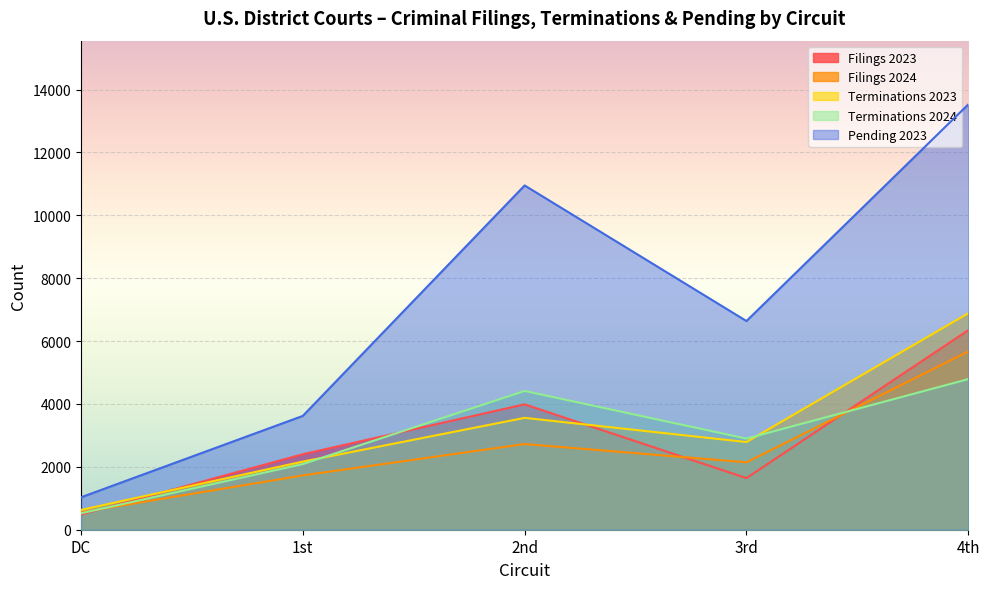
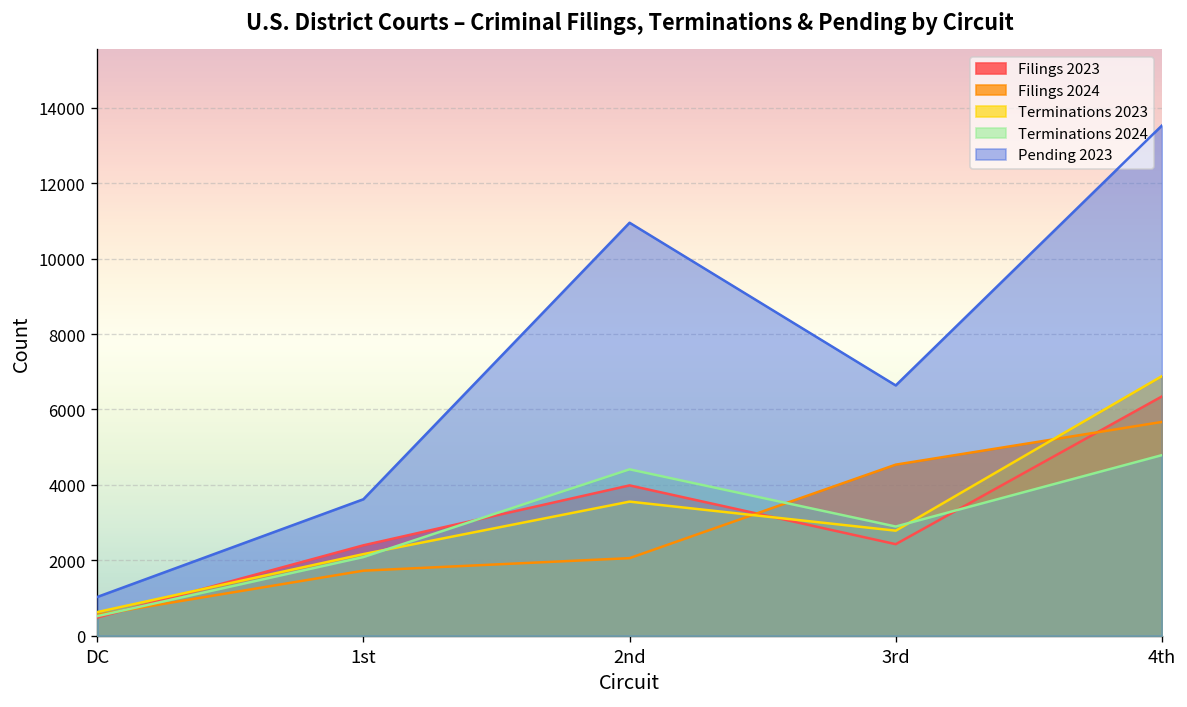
  {
    "Filings 2023": {
      "1st": 2400,
      "2nd": 4000,
-     "3rd": 1600,
+     "3rd": 2400,
      "4th": 6300
    },
    "Filings 2024": {
      "1st": 1700,
-     "2nd": 2700,
-     "3rd": 2100,
+     "2nd": 2100,
+     "3rd": 4500,
      "4th": 5700
    },
    "Terminations 2023": {
      "2nd": 3600,
      "3rd": 2800,
      "4th": 6900
    },
    "Terminations 2024": {
      "2nd": 4400,
      "3rd": 2900,
      "4th": 4800
    },
    "Pending 2023": {
      "DC": 1000,
      "1st": 3600,
      "2nd": 11000,
      "3rd": 6600,
      "4th": 13500
    }
  }
